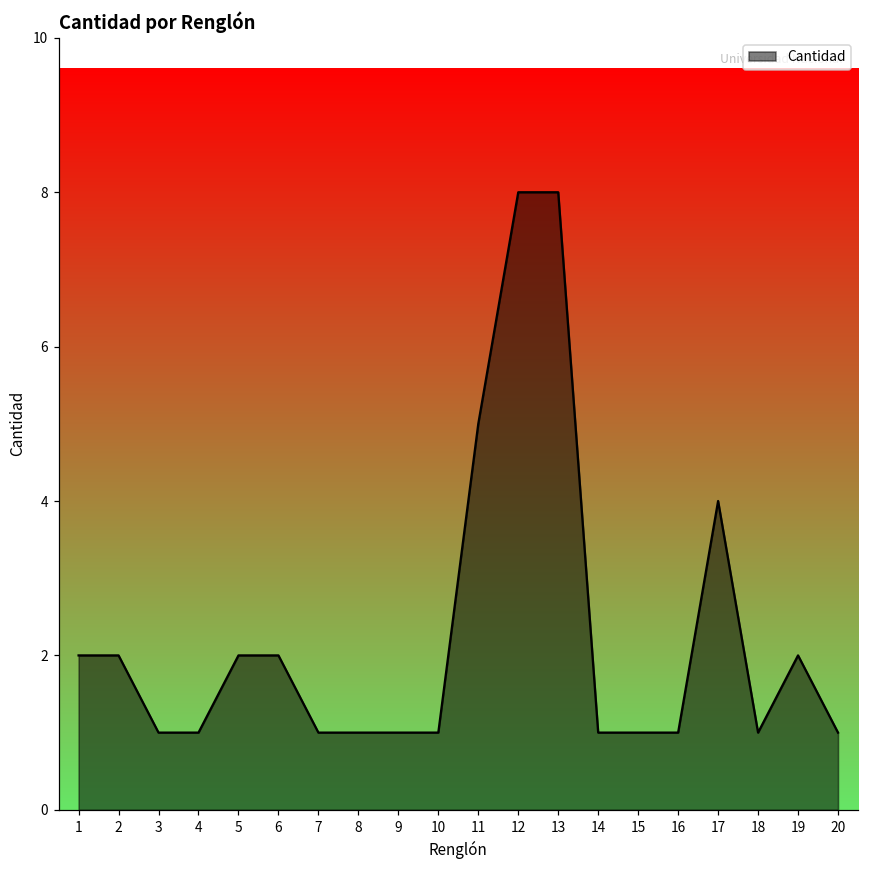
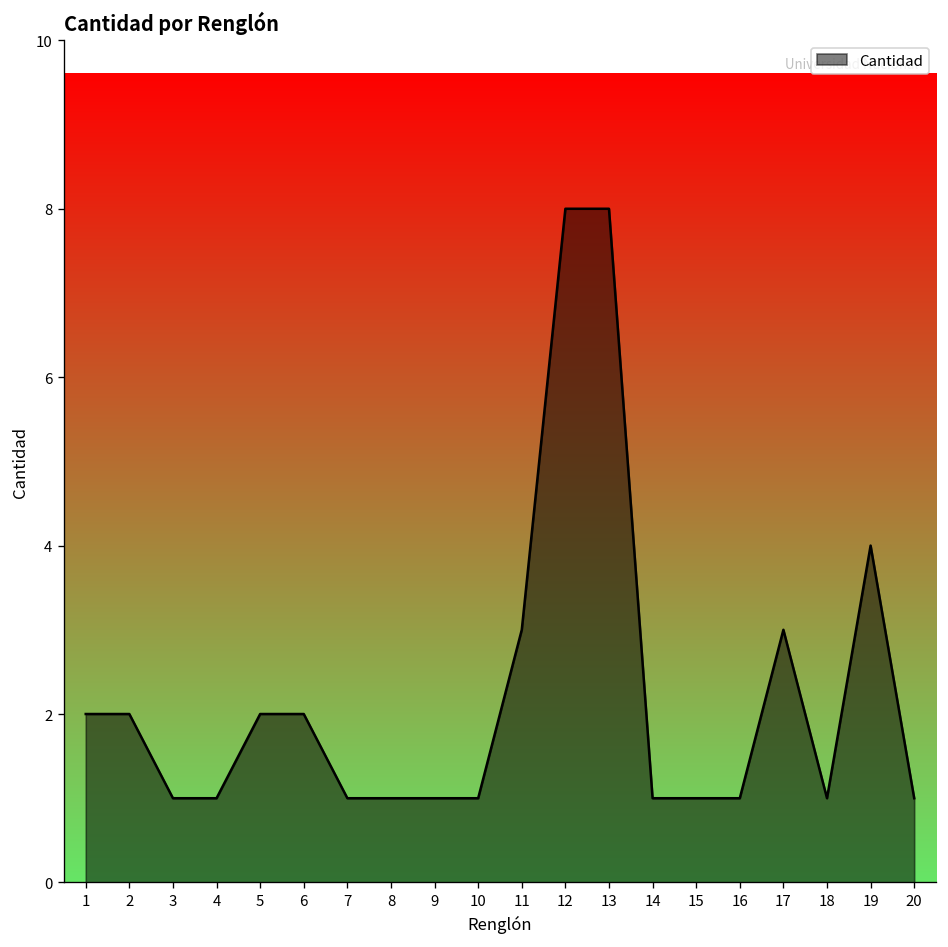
  {
    "1": 2,
    "2": 2,
    "3": 1,
    "4": 1,
    "5": 2,
    "6": 2,
    "7": 1,
    "8": 1,
    "9": 1,
    "10": 1,
-   "11": 5,
+   "11": 3,
    "12": 8,
    "13": 8,
    "14": 1,
    "15": 1,
    "16": 1,
-   "17": 4,
+   "17": 3,
    "18": 1,
-   "19": 2,
+   "19": 4,
    "20": 1
  }
